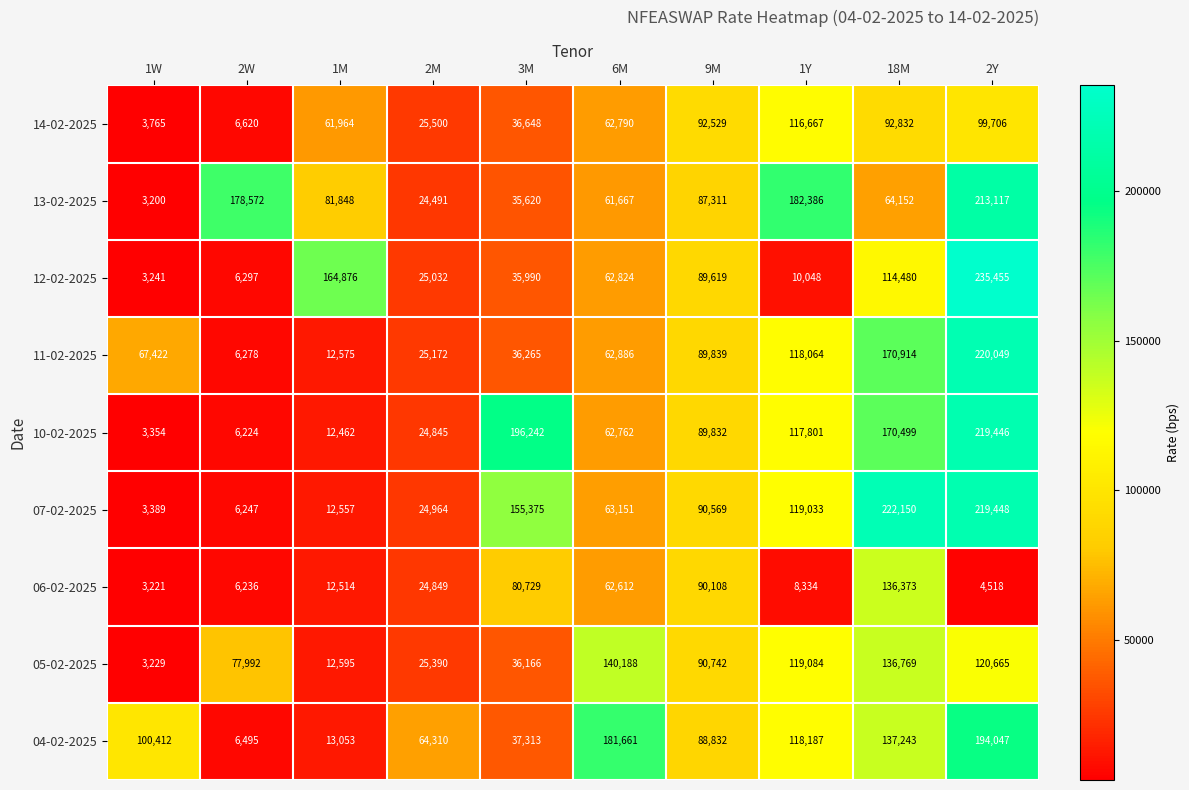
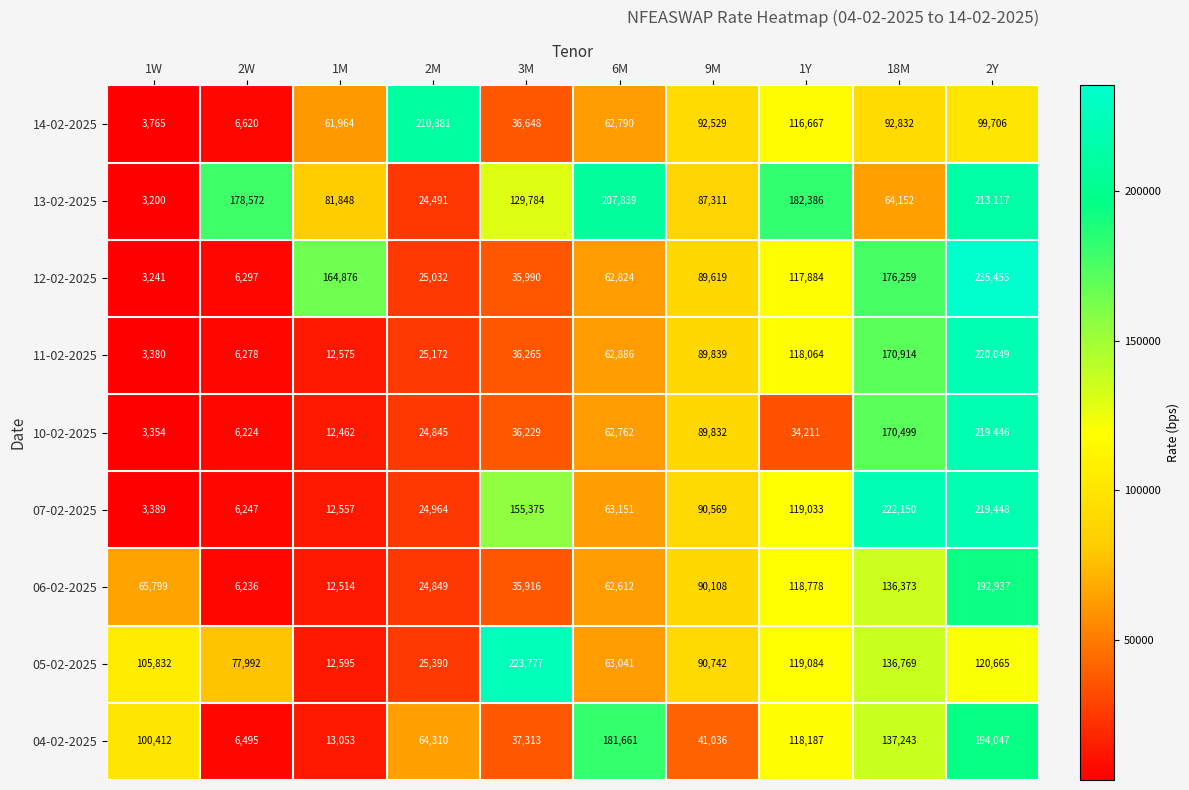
  {
    "14-02-2025": {
      "1W": "3,765",
      "2W": "6,620",
      "1M": "61,964",
-     "2M": "25,500",
+     "2M": "210,881",
      "3M": "36,648",
      "6M": "62,790",
      "9M": "92,529",
      "1Y": "116,667",
      "18M": "92,832",
      "2Y": "99,706"
    },
    "13-02-2025": {
      "1W": "3,200",
      "2W": "178,572",
      "1M": "81,848",
      "2M": "24,491",
-     "3M": "35,620",
-     "6M": "61,667",
+     "3M": "129,784",
+     "6M": "207,839",
      "9M": "87,311",
      "1Y": "182,386",
      "18M": "64,152",
      "2Y": "213,117"
    },
    "12-02-2025": {
      "1W": "3,241",
      "2W": "6,297",
      "1M": "164,876",
      "2M": "25,032",
      "3M": "35,990",
      "6M": "62,824",
      "9M": "89,619",
-     "1Y": "10,048",
-     "18M": "114,480",
+     "1Y": "117,884",
+     "18M": "176,259",
      "2Y": "235,455"
    },
    "11-02-2025": {
-     "1W": "67,422",
+     "1W": "3,380",
      "2W": "6,278",
      "1M": "12,575",
      "2M": "25,172",
      "3M": "36,265",
      "6M": "62,886",
      "9M": "89,839",
      "1Y": "118,064",
      "18M": "170,914",
      "2Y": "220,049"
    },
    "10-02-2025": {
      "1W": "3,354",
      "2W": "6,224",
      "1M": "12,462",
      "2M": "24,845",
-     "3M": "196,242",
+     "3M": "36,229",
      "6M": "62,762",
      "9M": "89,832",
-     "1Y": "117,801",
+     "1Y": "34,211",
      "18M": "170,499",
      "2Y": "219,446"
    },
    "07-02-2025": {
      "1W": "3,389",
      "2W": "6,247",
      "1M": "12,557",
      "2M": "24,964",
      "3M": "155,375",
      "6M": "63,151",
      "9M": "90,569",
      "1Y": "119,033",
      "18M": "222,150",
      "2Y": "219,448"
    },
    "06-02-2025": {
-     "1W": "3,221",
+     "1W": "65,799",
      "2W": "6,236",
      "1M": "12,514",
      "2M": "24,849",
-     "3M": "80,729",
+     "3M": "35,916",
      "6M": "62,612",
      "9M": "90,108",
-     "1Y": "8,334",
+     "1Y": "118,778",
      "18M": "136,373",
-     "2Y": "4,518"
+     "2Y": "192,937"
    },
    "05-02-2025": {
-     "1W": "3,229",
+     "1W": "105,832",
      "2W": "77,992",
      "1M": "12,595",
      "2M": "25,390",
-     "3M": "36,166",
-     "6M": "140,188",
+     "3M": "223,777",
+     "6M": "63,041",
      "9M": "90,742",
      "1Y": "119,084",
      "18M": "136,769",
      "2Y": "120,665"
    },
    "04-02-2025": {
      "1W": "100,412",
      "2W": "6,495",
      "1M": "13,053",
      "2M": "64,310",
      "3M": "37,313",
      "6M": "181,661",
-     "9M": "88,832",
+     "9M": "41,036",
      "1Y": "118,187",
      "18M": "137,243",
      "2Y": "194,047"
    }
  }
